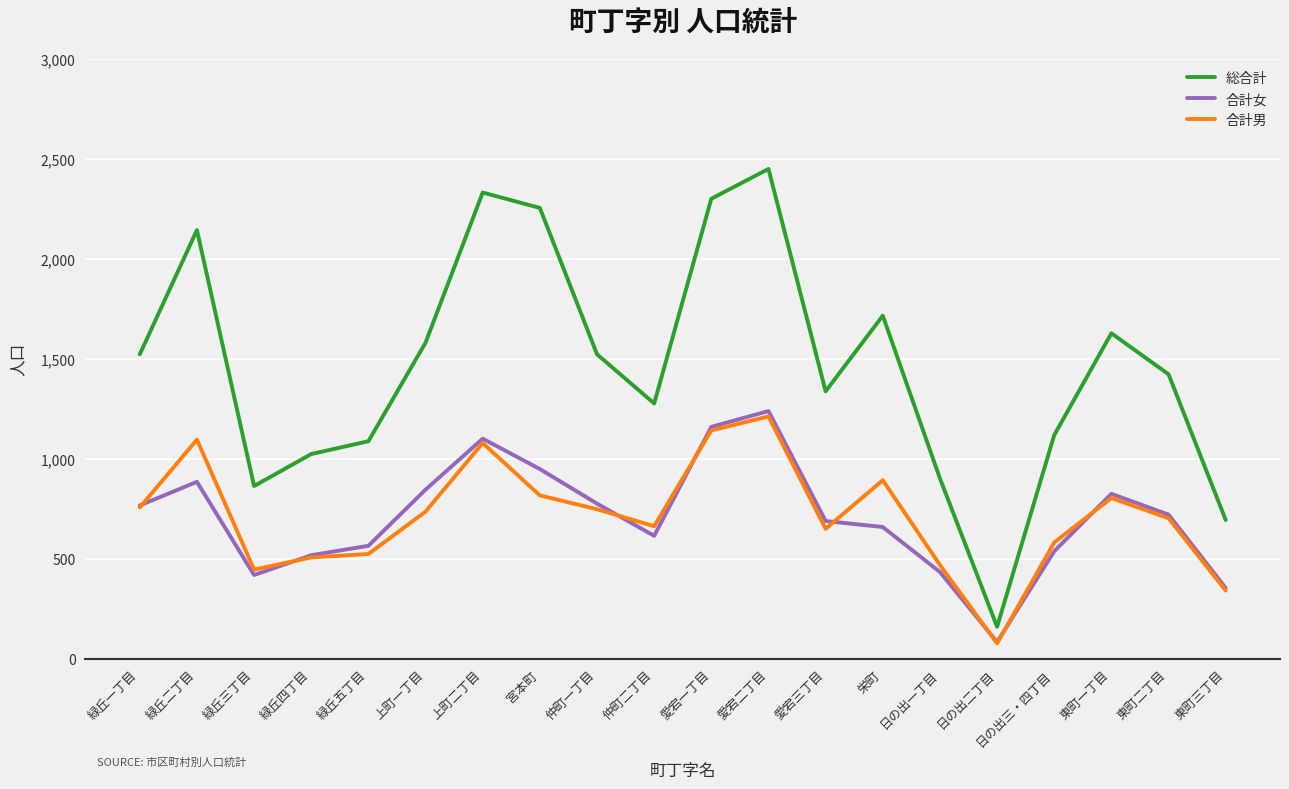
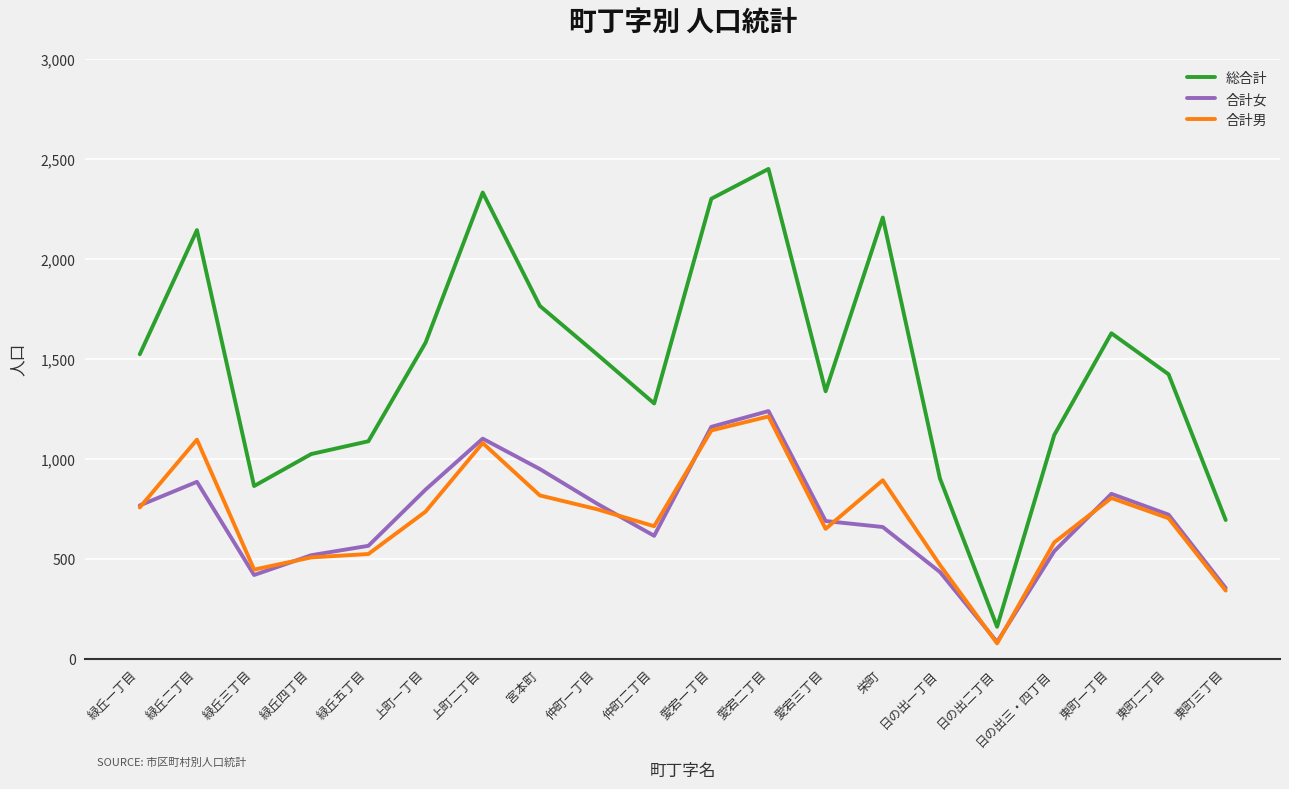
  {
    "総合計": {
      "緑丘一丁目": "1,520",
      "緑丘二丁目": "2,140",
      "緑丘三丁目": "860",
      "緑丘四丁目": "1,020",
      "緑丘五丁目": "1,090",
      "上町一丁目": "1,580",
      "上町二丁目": "2,330",
-     "宮本町": "2,250",
+     "宮本町": "1,760",
      "仲町一丁目": "1,520",
      "仲町二丁目": "1,280",
      "愛宕一丁目": "2,300",
      "愛宕二丁目": "2,450",
      "愛宕三丁目": "1,340",
-     "栄町": "1,720",
+     "栄町": "2,210",
      "日の出一丁目": "900",
      "日の出二丁目": "160",
      "日の出三・四丁目": "1,120",
      "東町一丁目": "1,630",
      "東町二丁目": "1,420",
      "東町三丁目": "690"
    },
    "合計女": {
      "緑丘二丁目": "880",
      "緑丘三丁目": "420",
      "緑丘五丁目": "560",
      "上町一丁目": "850",
      "上町二丁目": "1,100",
      "宮本町": "950",
      "仲町一丁目": "780",
      "仲町二丁目": "610",
      "愛宕一丁目": "1,160",
      "愛宕二丁目": "1,240",
      "愛宕三丁目": "690",
      "栄町": "660",
      "日の出一丁目": "430",
      "日の出三・四丁目": "540",
      "東町一丁目": "820",
      "東町二丁目": "720",
      "東町三丁目": "350"
    },
    "合計男": {
      "緑丘二丁目": "1,100",
      "緑丘三丁目": "450",
      "緑丘五丁目": "520",
      "上町一丁目": "740",
      "上町二丁目": "1,080",
      "宮本町": "820",
      "仲町一丁目": "750",
      "仲町二丁目": "660",
      "愛宕一丁目": "1,140",
      "愛宕二丁目": "1,210",
      "愛宕三丁目": "650",
      "栄町": "890",
      "日の出一丁目": "470",
      "日の出三・四丁目": "580",
      "東町一丁目": "800",
      "東町二丁目": "700",
      "東町三丁目": "340"
    }
  }
